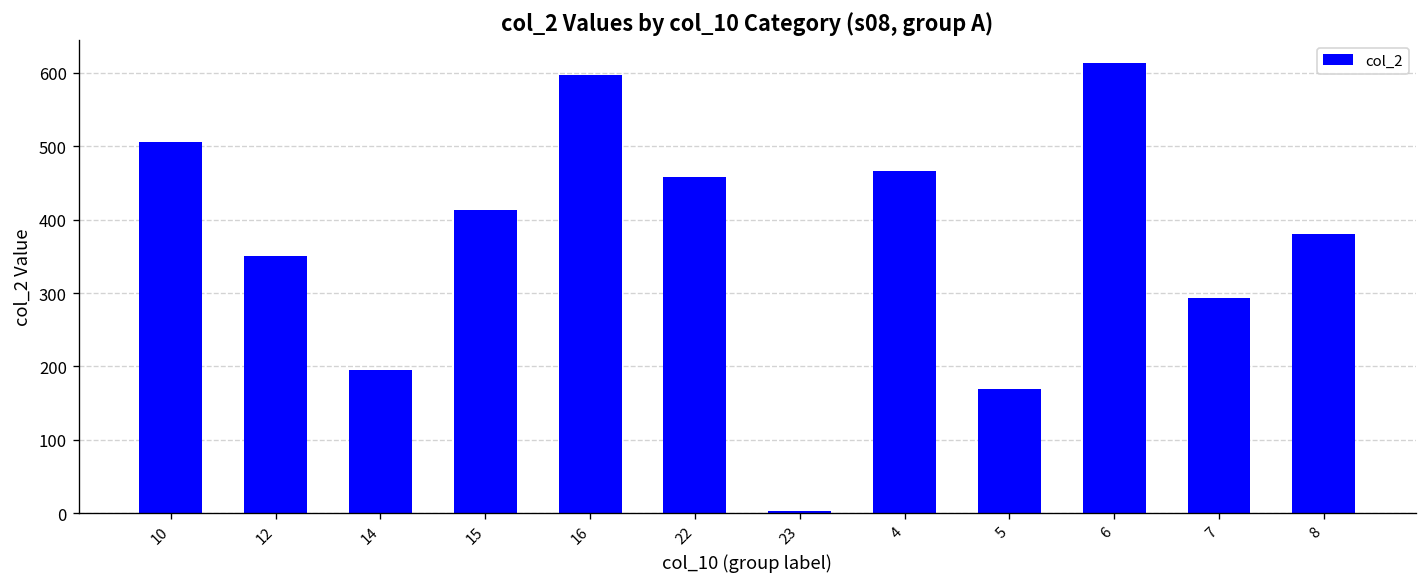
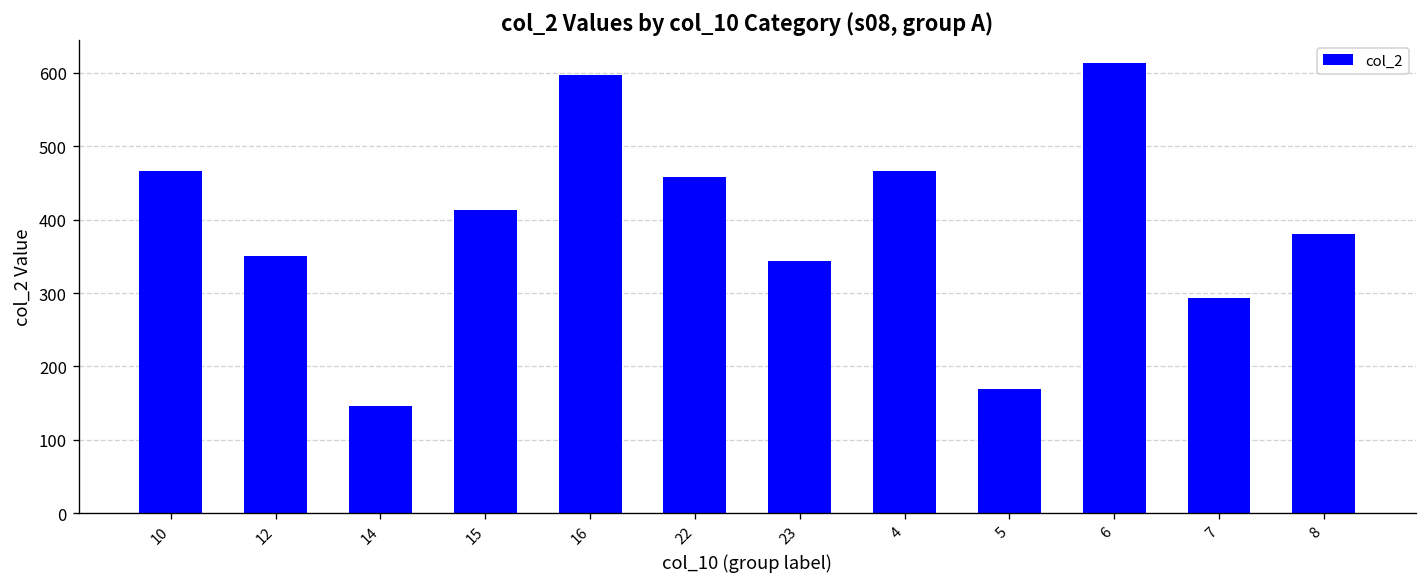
  {
-   "10": 510,
+   "10": 470,
    "12": 350,
-   "14": 200,
+   "14": 150,
    "15": 410,
    "16": 600,
    "22": 460,
-   "23": 0,
+   "23": 340,
    "4": 470,
    "5": 170,
    "6": 610,
    "7": 290,
    "8": 380
  }
